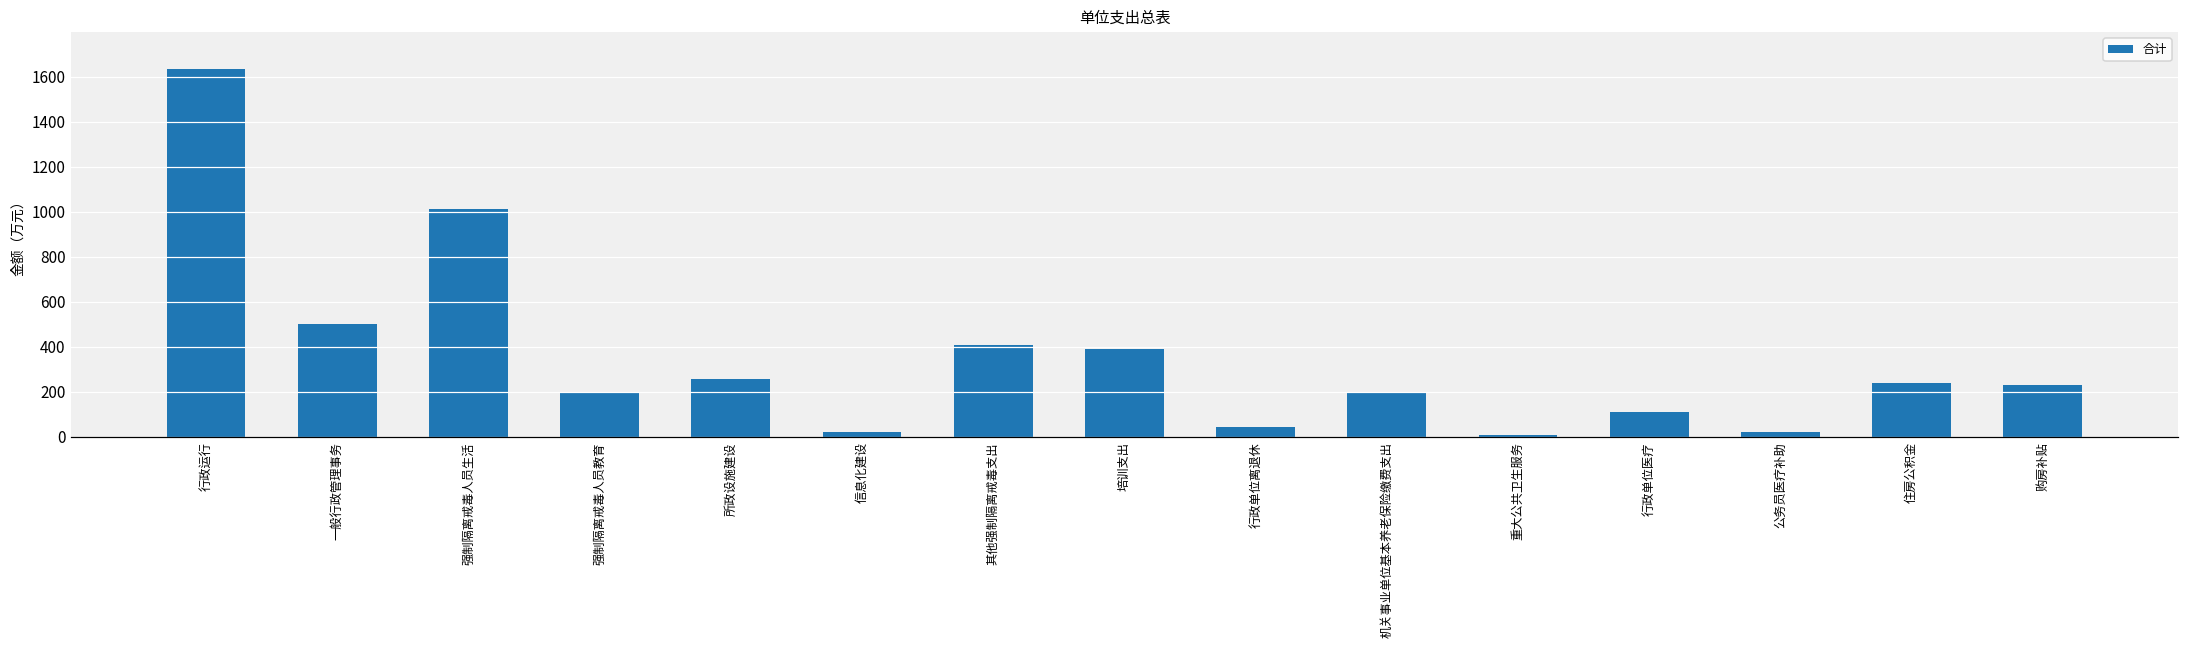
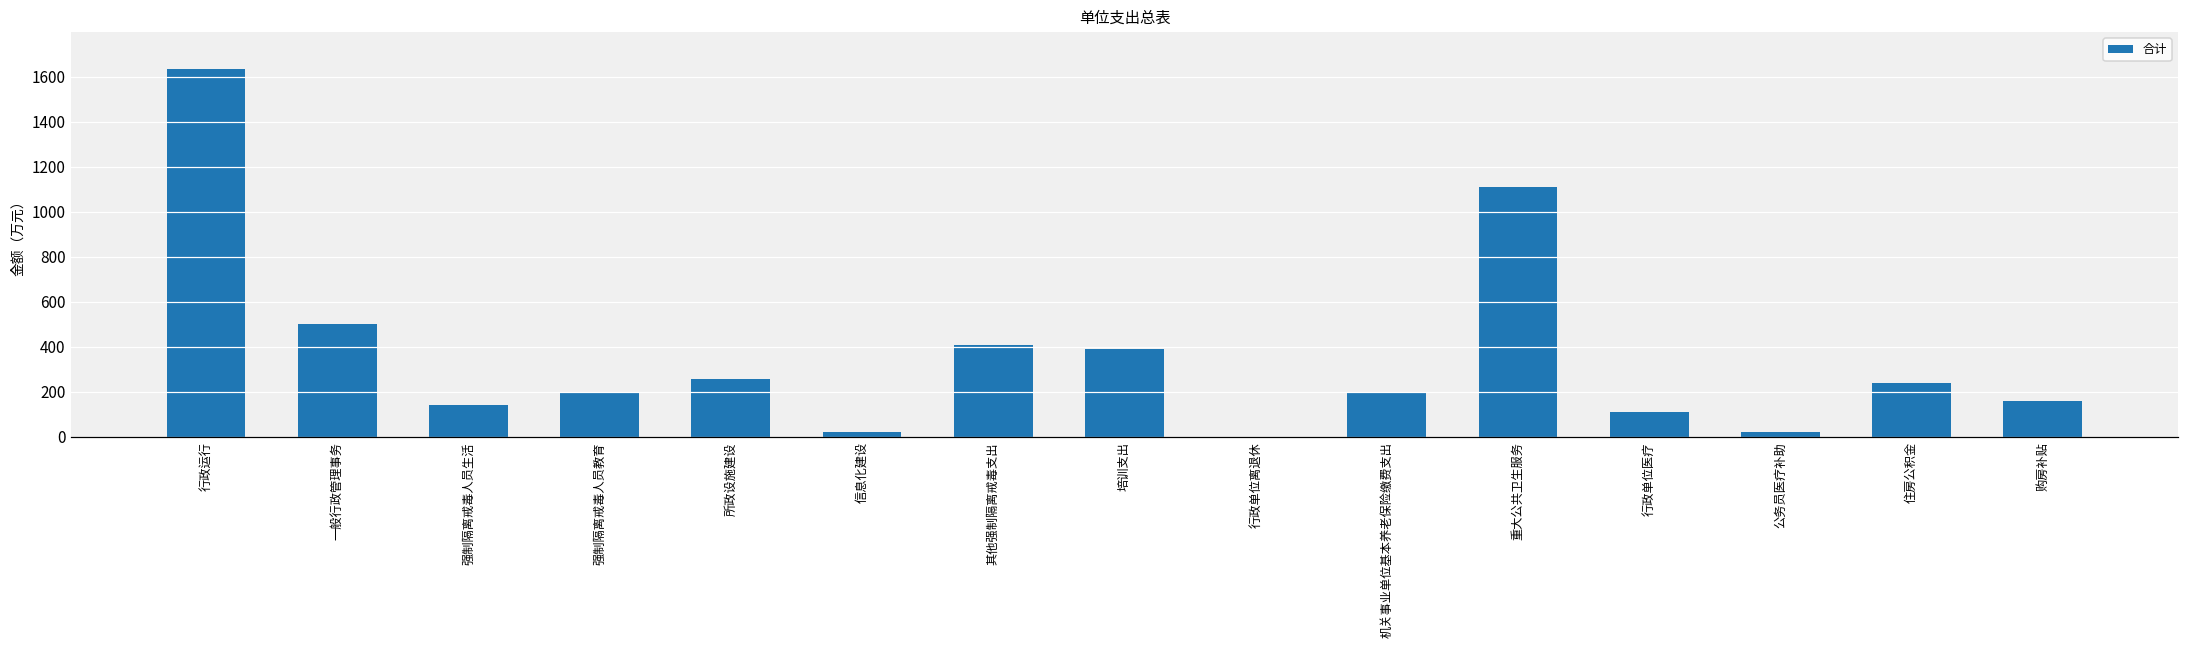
  {
    "行政运行": 1640,
    "一般行政管理事务": 500,
-   "强制隔离戒毒人员生活": 1010,
+   "强制隔离戒毒人员生活": 140,
    "强制隔离戒毒人员教育": 200,
    "所政设施建设": 260,
    "信息化建设": 20,
    "其他强制隔离戒毒支出": 410,
    "培训支出": 390,
-   "行政单位离退休": 40,
+   "行政单位离退休": 0,
    "机关事业单位基本养老保险缴费支出": 190,
-   "重大公共卫生服务": 10,
+   "重大公共卫生服务": 1110,
    "行政单位医疗": 110,
    "公务员医疗补助": 20,
    "住房公积金": 240,
-   "购房补贴": 230
+   "购房补贴": 160
  }
